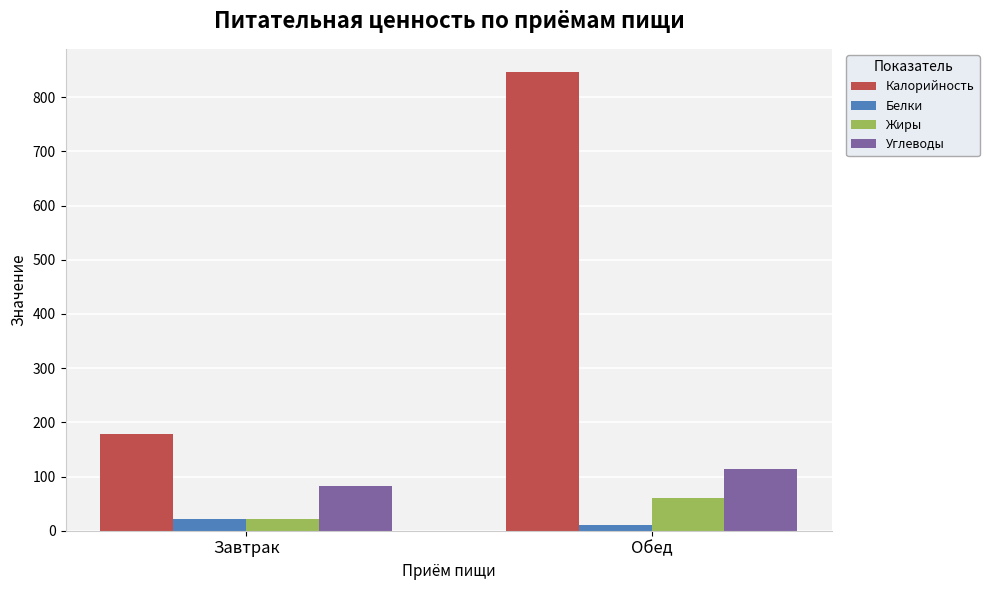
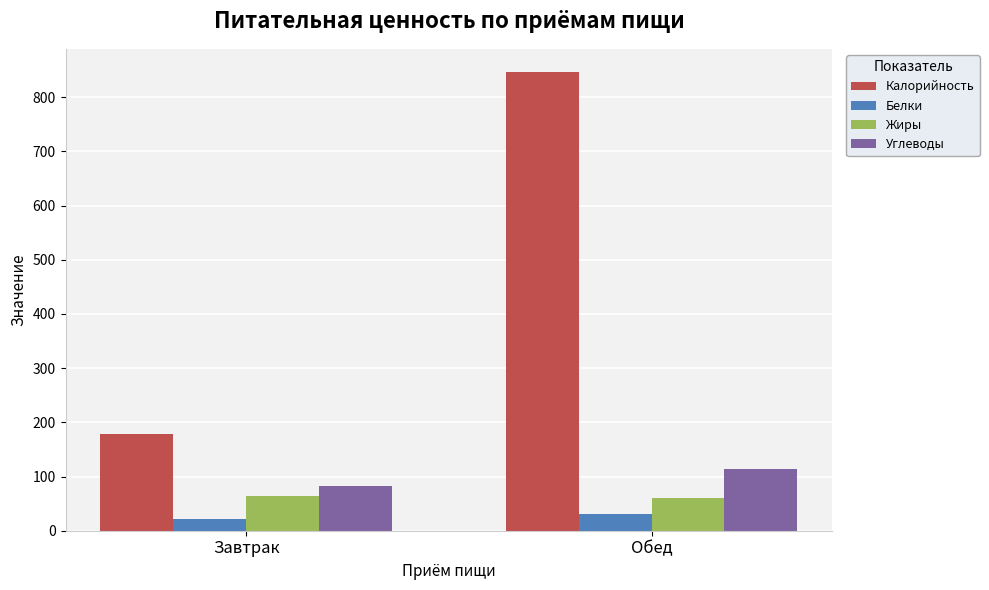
  {
    "Калорийность": {
      "Завтрак": 180,
      "Обед": 850
    },
    "Белки": {
      "Завтрак": 20,
-     "Обед": 10
+     "Обед": 30
    },
    "Жиры": {
-     "Завтрак": 20,
+     "Завтрак": 60,
      "Обед": 60
    },
    "Углеводы": {
      "Завтрак": 80,
      "Обед": 110
    }
  }
